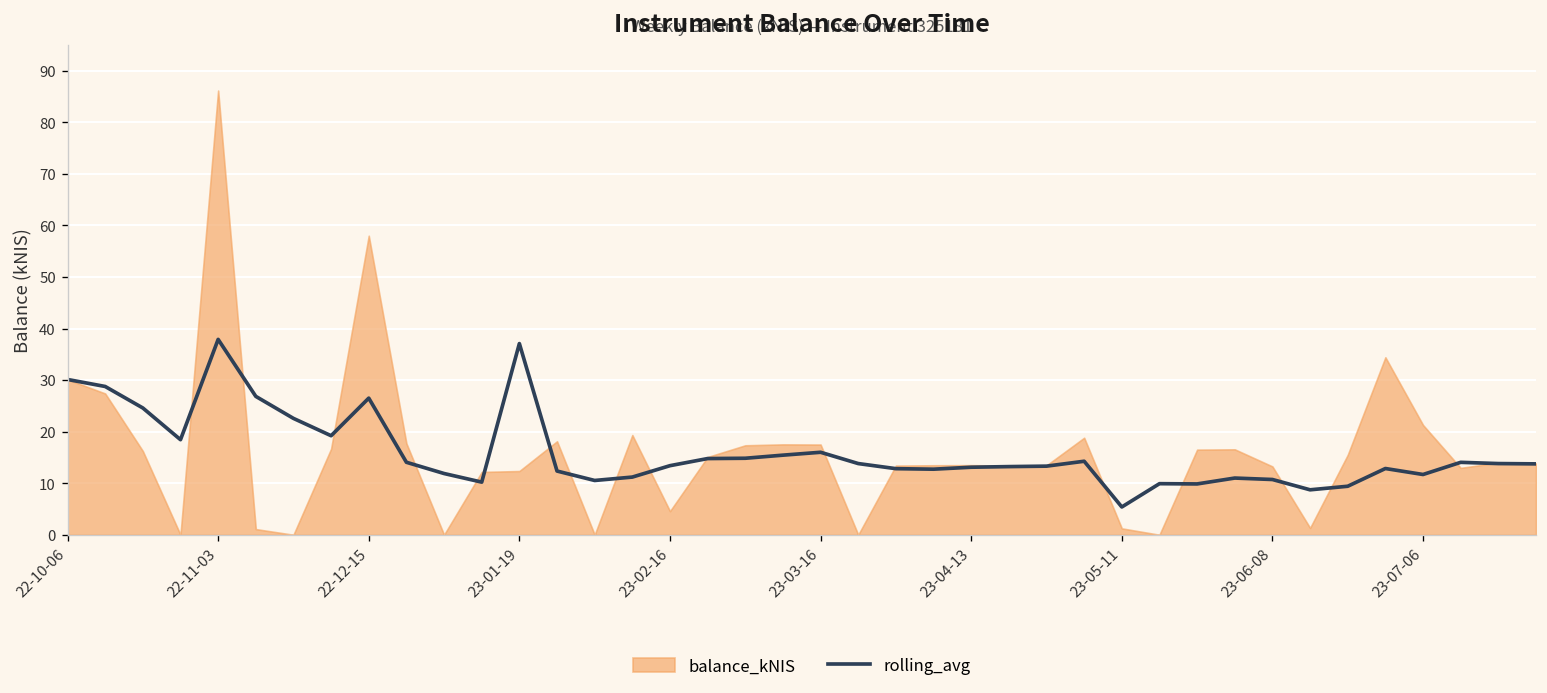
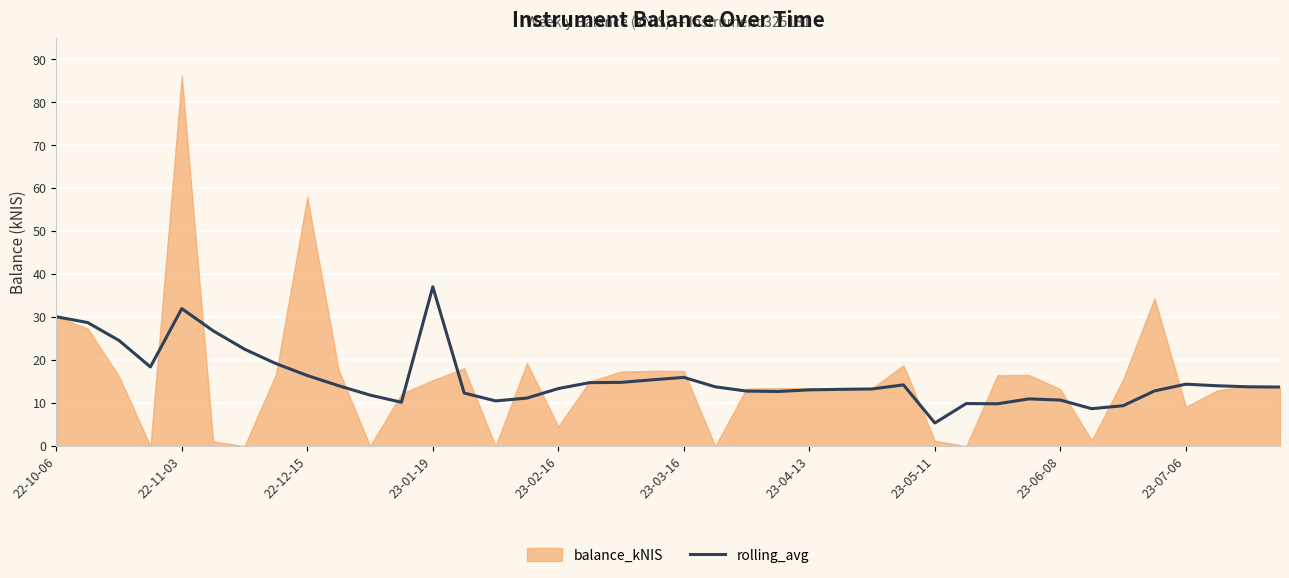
  {
    "rolling_avg": {
-     "22-11-03": 38,
-     "22-12-15": 27,
+     "22-11-03": 32,
+     "22-12-15": 16,
      "23-01-19": 37,
      "23-02-16": 13,
      "23-03-16": 16,
      "23-05-11": 5,
      "23-06-08": 11,
-     "23-07-06": 12
+     "23-07-06": 14
    },
    "balance_kNIS": {
      "22-11-03": 86,
      "22-12-15": 58,
-     "23-01-19": 12,
+     "23-01-19": 15,
      "23-02-16": 5,
      "23-03-16": 18,
      "23-05-11": 1,
      "23-06-08": 13,
-     "23-07-06": 21
+     "23-07-06": 9
    }
  }
